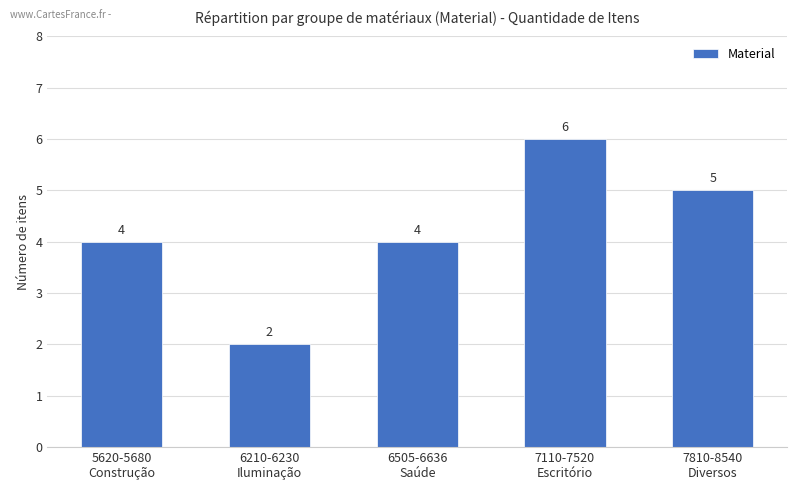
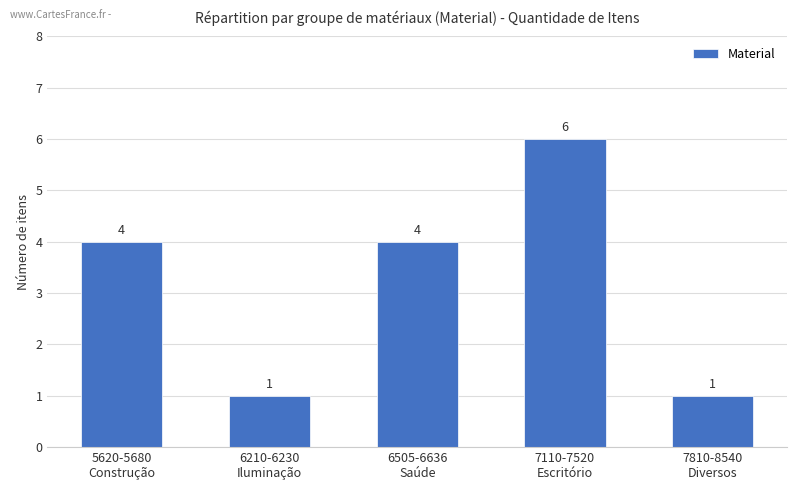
  {
    "5620-5680 Construção": 4,
-   "6210-6230 Iluminação": 2,
+   "6210-6230 Iluminação": 1,
    "6505-6636 Saúde": 4,
    "7110-7520 Escritório": 6,
-   "7810-8540 Diversos": 5
+   "7810-8540 Diversos": 1
  }
